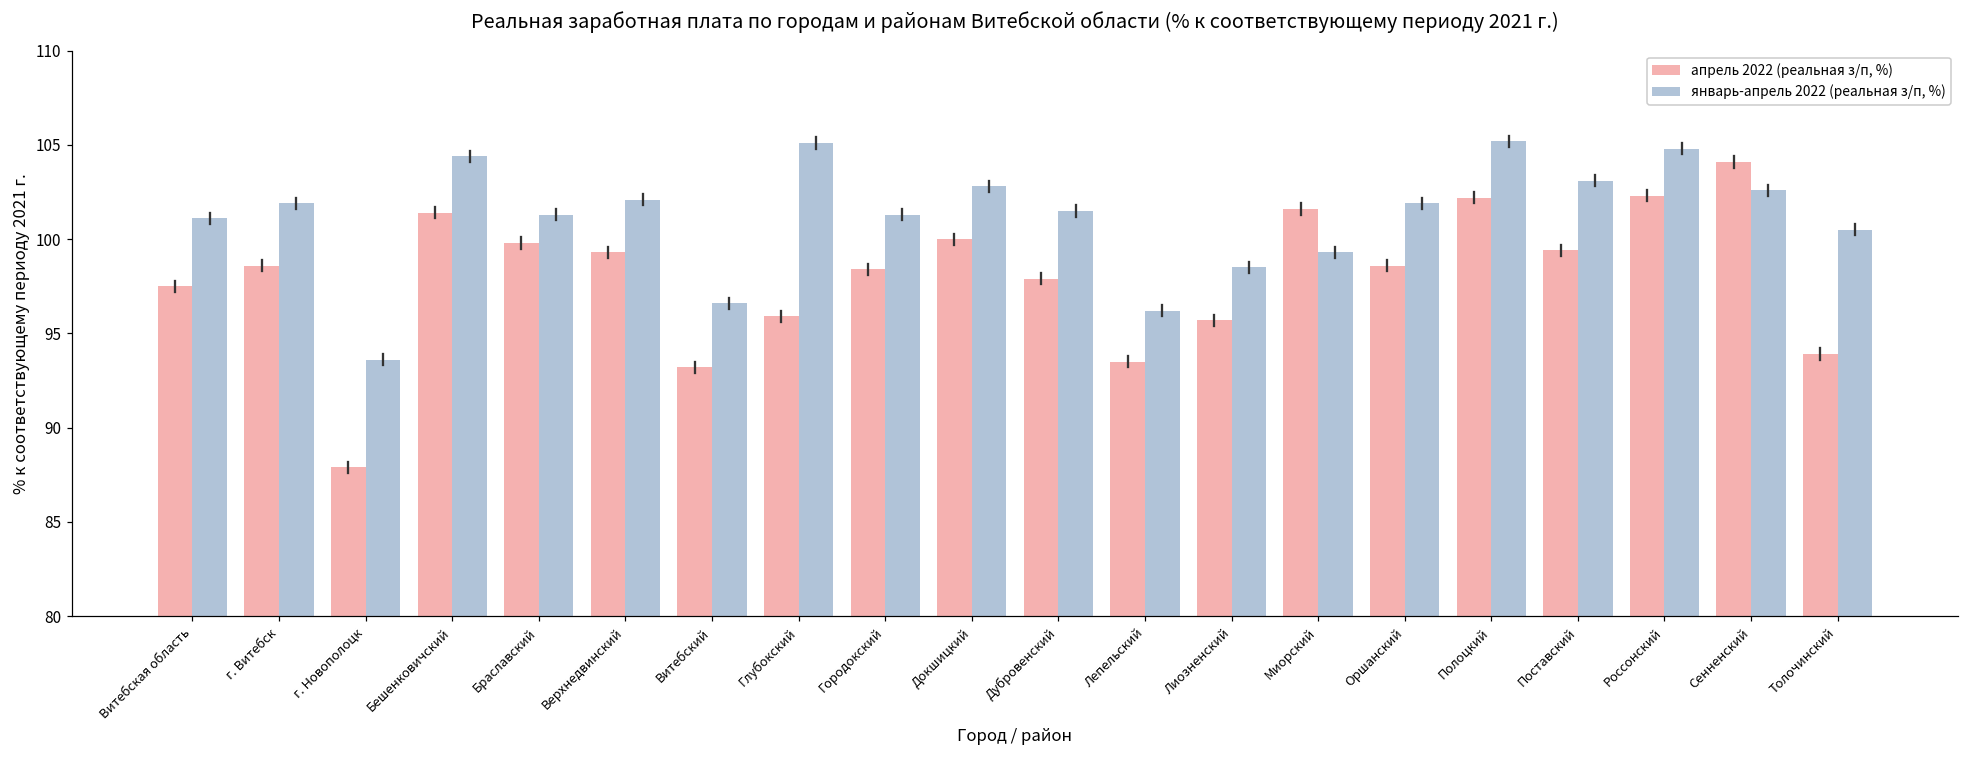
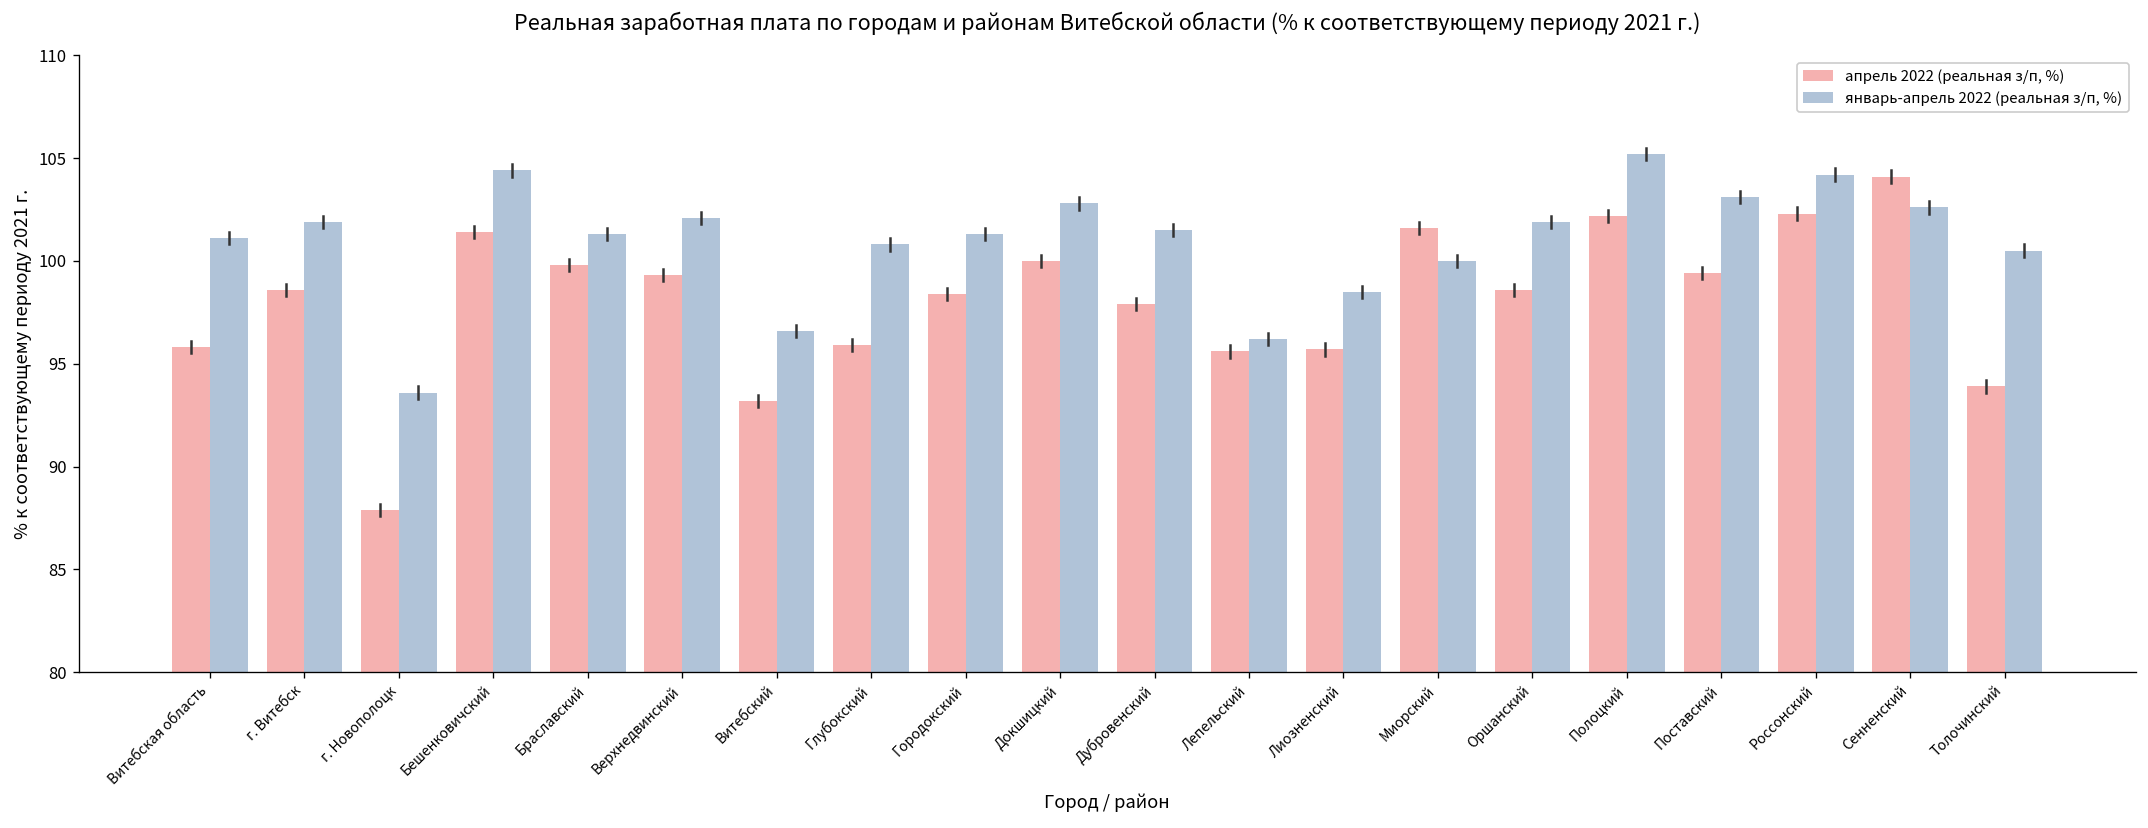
  {
    "апрель 2022 (реальная з/п, %)": {
-     "Витебская область": 97.5,
+     "Витебская область": 95.8,
      "г. Витебск": 98.6,
      "г. Новополоцк": 87.9,
      "Бешенковичский": 101.4,
      "Браславский": 99.8,
      "Верхнедвинский": 99.3,
      "Витебский": 93.2,
      "Глубокский": 95.9,
      "Городокский": 98.4,
      "Докшицкий": 100.0,
      "Дубровенский": 97.9,
-     "Лепельский": 93.5,
+     "Лепельский": 95.6,
      "Лиозненский": 95.7,
      "Миорский": 101.6,
      "Оршанский": 98.6,
      "Полоцкий": 102.2,
      "Поставский": 99.4,
      "Россонский": 102.3,
      "Сенненский": 104.1,
      "Толочинский": 93.9
    },
    "январь-апрель 2022 (реальная з/п, %)": {
      "Витебская область": 101.1,
      "г. Витебск": 101.9,
      "г. Новополоцк": 93.6,
      "Бешенковичский": 104.4,
      "Браславский": 101.3,
      "Верхнедвинский": 102.1,
      "Витебский": 96.6,
-     "Глубокский": 105.1,
+     "Глубокский": 100.8,
      "Городокский": 101.3,
      "Докшицкий": 102.8,
      "Дубровенский": 101.5,
      "Лепельский": 96.2,
      "Лиозненский": 98.5,
-     "Миорский": 99.3,
+     "Миорский": 100.0,
      "Оршанский": 101.9,
      "Полоцкий": 105.2,
      "Поставский": 103.1,
-     "Россонский": 104.8,
+     "Россонский": 104.2,
      "Сенненский": 102.6,
      "Толочинский": 100.5
    }
  }
